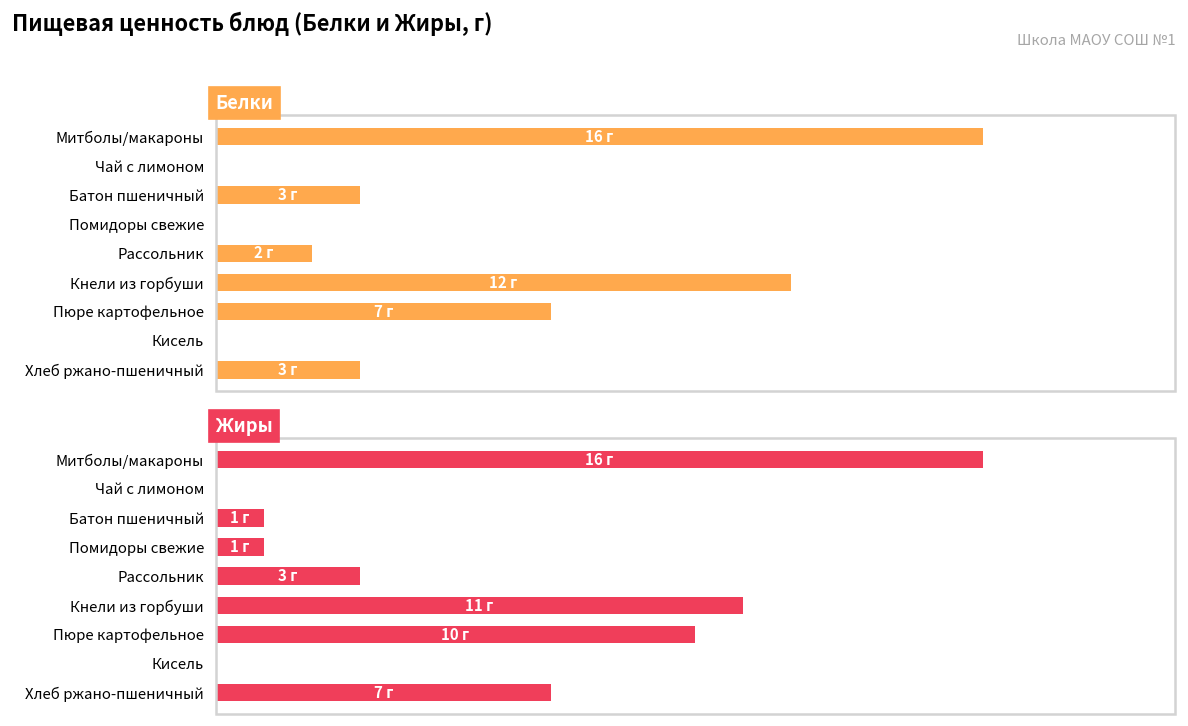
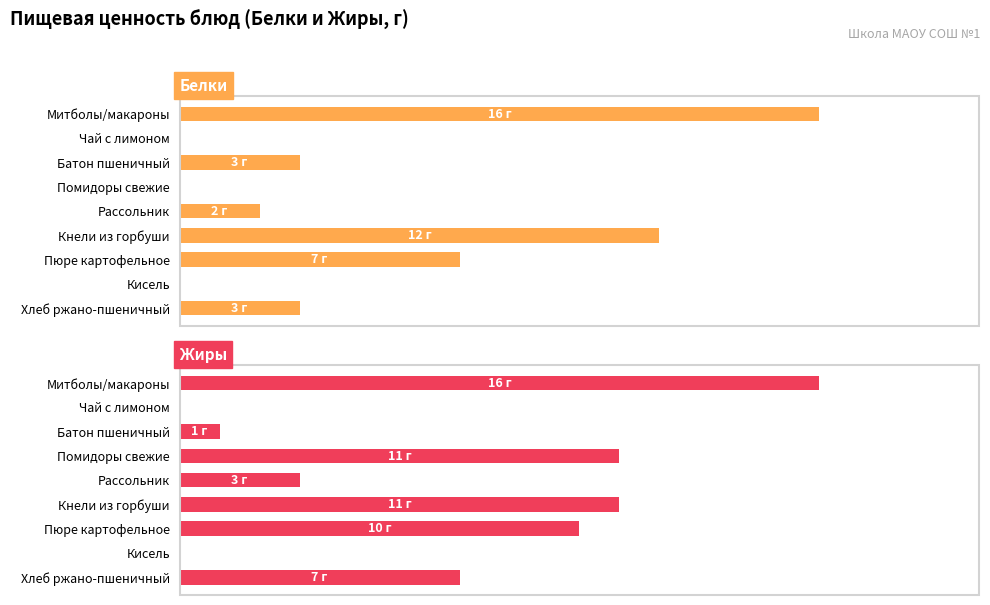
  {
    "Белки": {
      "Митболы/макароны": 16,
      "Батон пшеничный": 3,
      "Рассольник": 2,
      "Кнели из горбуши": 12,
      "Пюре картофельное": 7,
      "Хлеб ржано-пшеничный": 3
    },
    "Жиры": {
      "Митболы/макароны": 16,
      "Батон пшеничный": 1,
-     "Помидоры свежие": 1,
+     "Помидоры свежие": 11,
      "Рассольник": 3,
      "Кнели из горбуши": 11,
      "Пюре картофельное": 10,
      "Хлеб ржано-пшеничный": 7
    }
  }
